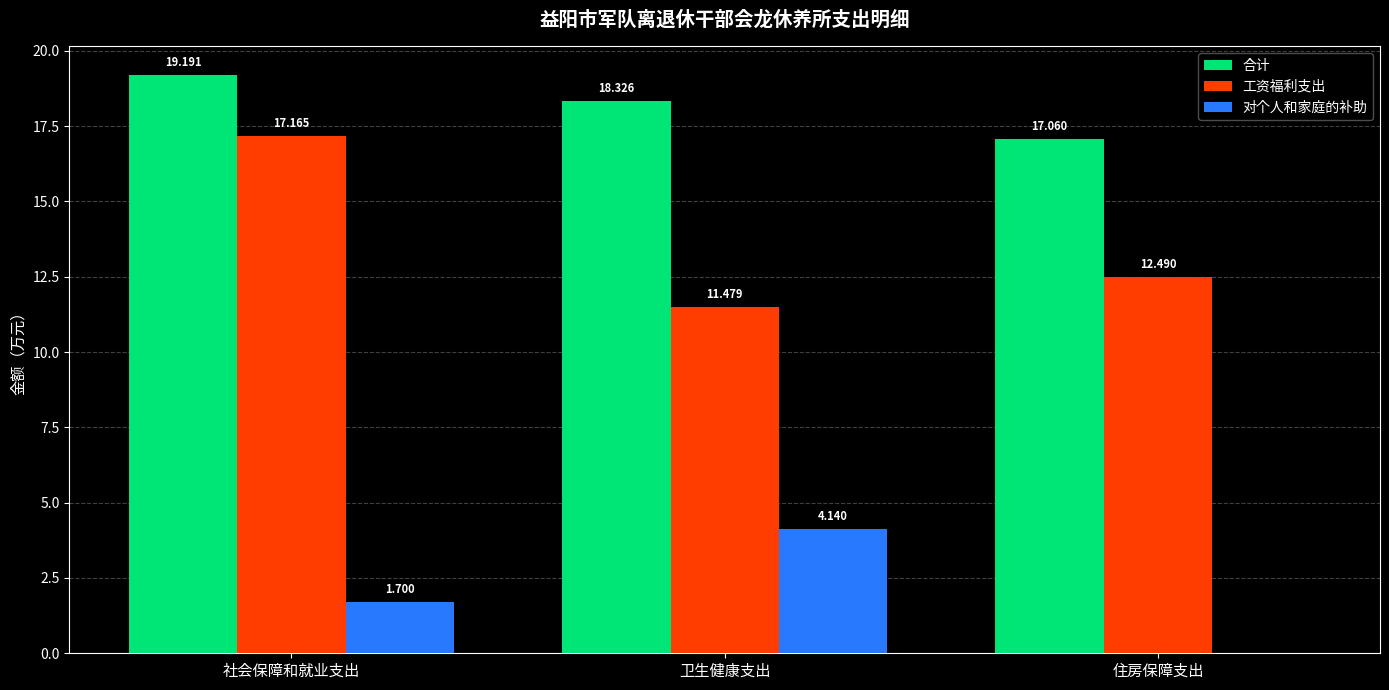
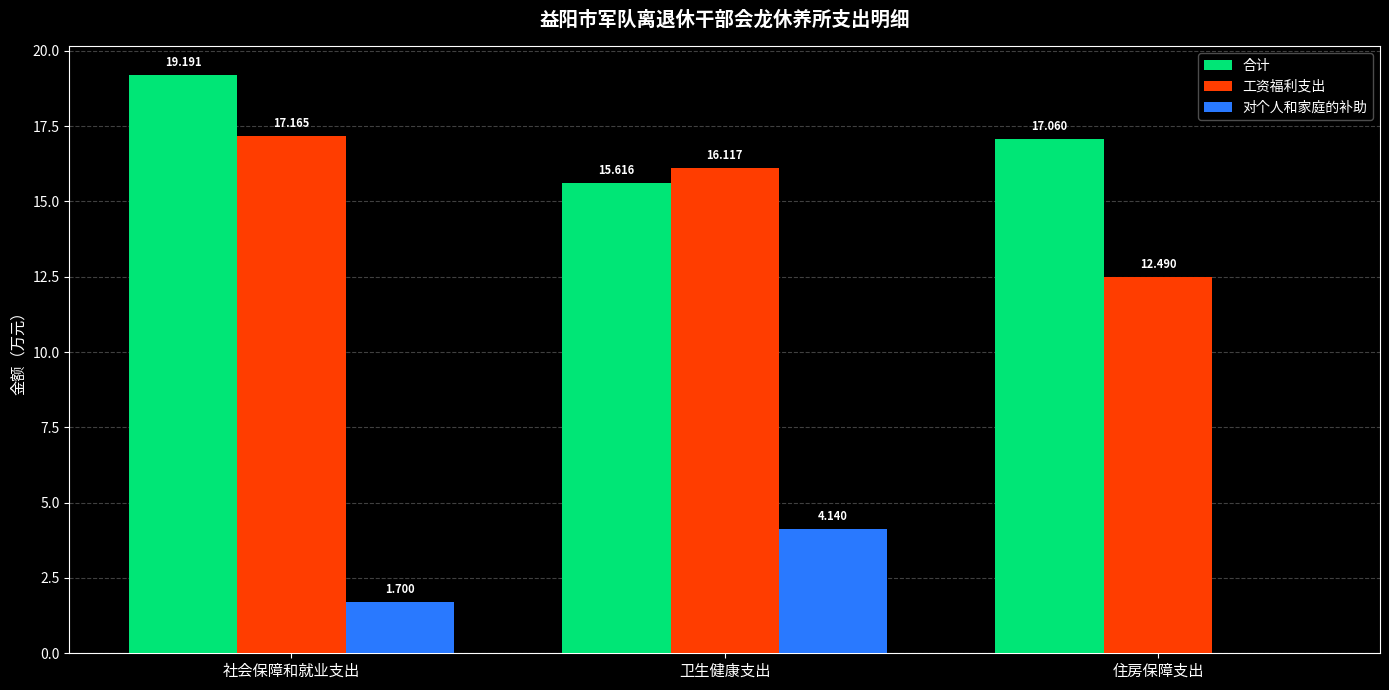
  {
    "合计": {
      "社会保障和就业支出": 19.191,
-     "卫生健康支出": 18.326,
+     "卫生健康支出": 15.616,
      "住房保障支出": 17.060
    },
    "工资福利支出": {
      "社会保障和就业支出": 17.165,
-     "卫生健康支出": 11.479,
+     "卫生健康支出": 16.117,
      "住房保障支出": 12.490
    },
    "对个人和家庭的补助": {
      "社会保障和就业支出": 1.700,
      "卫生健康支出": 4.140
    }
  }
